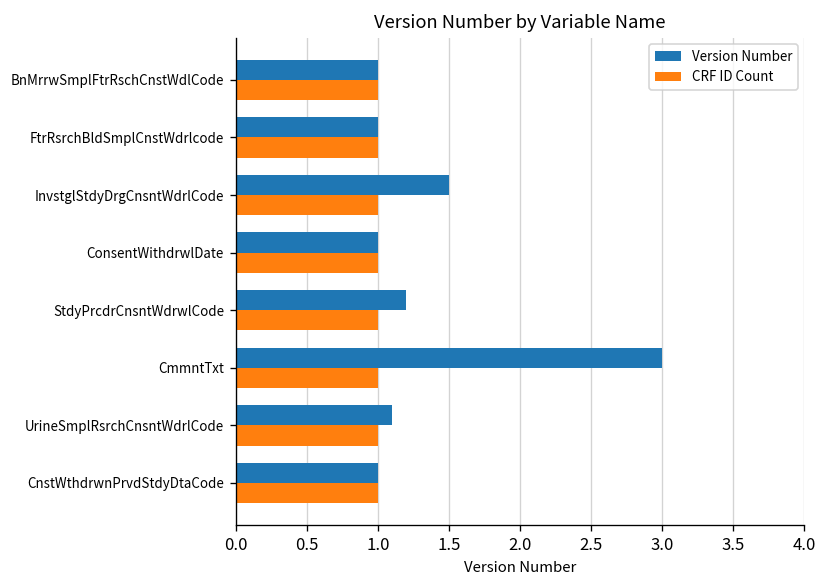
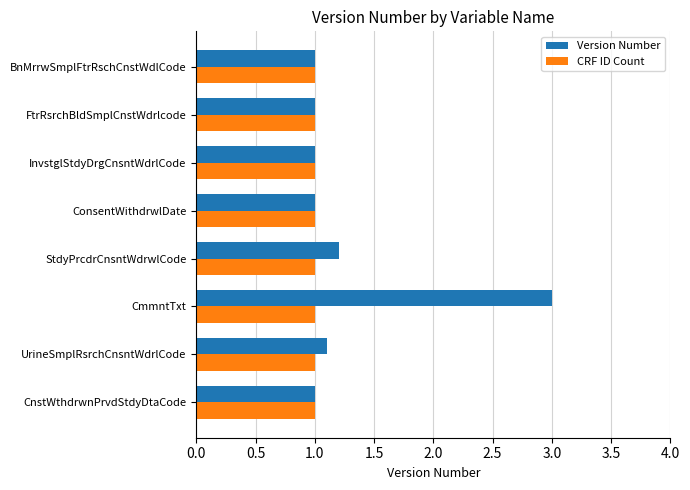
  {
    "Version Number": {
      "BnMrrwSmplFtrRschCnstWdlCode": 1.0,
      "FtrRsrchBldSmplCnstWdrlcode": 1.0,
-     "InvstglStdyDrgCnsntWdrlCode": 1.5,
+     "InvstglStdyDrgCnsntWdrlCode": 1.0,
      "ConsentWithdrwlDate": 1.0,
      "StdyPrcdrCnsntWdrwlCode": 1.2,
      "CmmntTxt": 3.0,
      "UrineSmplRsrchCnsntWdrlCode": 1.1,
      "CnstWthdrwnPrvdStdyDtaCode": 1.0
    },
    "CRF ID Count": {
      "BnMrrwSmplFtrRschCnstWdlCode": 1.0,
      "FtrRsrchBldSmplCnstWdrlcode": 1.0,
      "InvstglStdyDrgCnsntWdrlCode": 1.0,
      "ConsentWithdrwlDate": 1.0,
      "StdyPrcdrCnsntWdrwlCode": 1.0,
      "CmmntTxt": 1.0,
      "UrineSmplRsrchCnsntWdrlCode": 1.0,
      "CnstWthdrwnPrvdStdyDtaCode": 1.0
    }
  }
